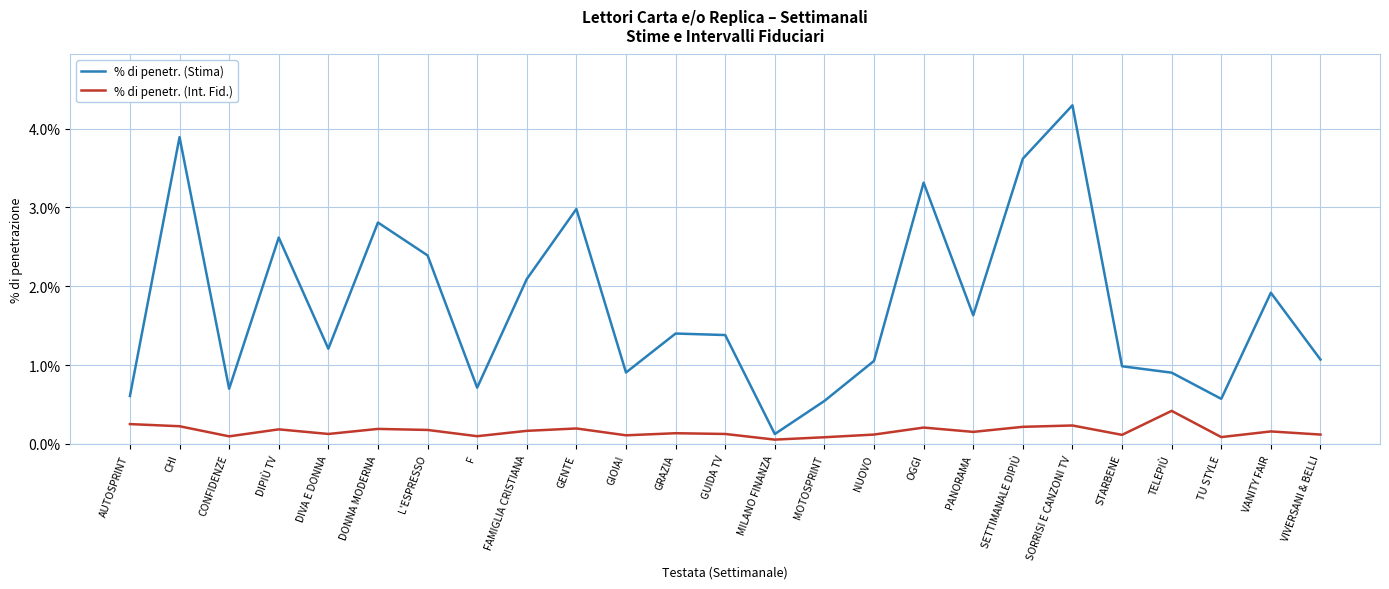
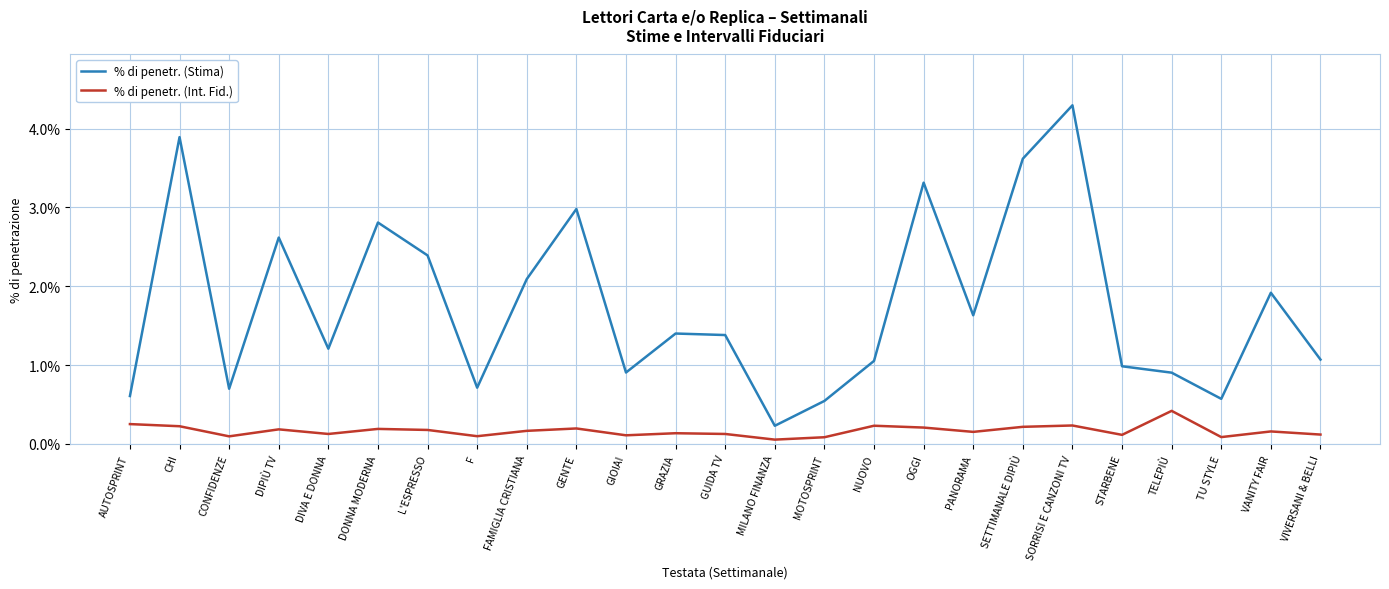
  {
    "% di penetr. (Stima)": {
      "AUTOSPRINT": "0.6%",
      "CHI": "3.9%",
      "CONFIDENZE": "0.7%",
      "DIPIÙ TV": "2.6%",
      "DIVA E DONNA": "1.2%",
      "DONNA MODERNA": "2.8%",
      "L'ESPRESSO": "2.4%",
      "F": "0.7%",
      "FAMIGLIA CRISTIANA": "2.1%",
      "GENTE": "3.0%",
      "GIOIA!": "0.9%",
      "GRAZIA": "1.4%",
      "GUIDA TV": "1.4%",
-     "MILANO FINANZA": "0.1%",
+     "MILANO FINANZA": "0.2%",
      "MOTOSPRINT": "0.5%",
      "NUOVO": "1.1%",
      "OGGI": "3.3%",
      "PANORAMA": "1.6%",
      "SETTIMANALE DIPIÙ": "3.6%",
      "SORRISI E CANZONI TV": "4.3%",
      "STARBENE": "1.0%",
      "TELEPIÙ": "0.9%",
      "TU STYLE": "0.6%",
      "VANITY FAIR": "1.9%",
      "VIVERSANI & BELLI": "1.1%"
    },
    "% di penetr. (Int. Fid.)": {
      "AUTOSPRINT": "0.3%",
      "CHI": "0.2%",
      "CONFIDENZE": "0.1%",
      "DIPIÙ TV": "0.2%",
      "DIVA E DONNA": "0.1%",
      "DONNA MODERNA": "0.2%",
      "L'ESPRESSO": "0.2%",
      "F": "0.1%",
      "FAMIGLIA CRISTIANA": "0.2%",
      "GENTE": "0.2%",
      "GIOIA!": "0.1%",
      "GRAZIA": "0.1%",
      "GUIDA TV": "0.1%",
      "MILANO FINANZA": "0.1%",
      "MOTOSPRINT": "0.1%",
-     "NUOVO": "0.1%",
+     "NUOVO": "0.2%",
      "OGGI": "0.2%",
      "PANORAMA": "0.2%",
      "SETTIMANALE DIPIÙ": "0.2%",
      "SORRISI E CANZONI TV": "0.2%",
      "STARBENE": "0.1%",
      "TELEPIÙ": "0.4%",
      "TU STYLE": "0.1%",
      "VANITY FAIR": "0.2%",
      "VIVERSANI & BELLI": "0.1%"
    }
  }
